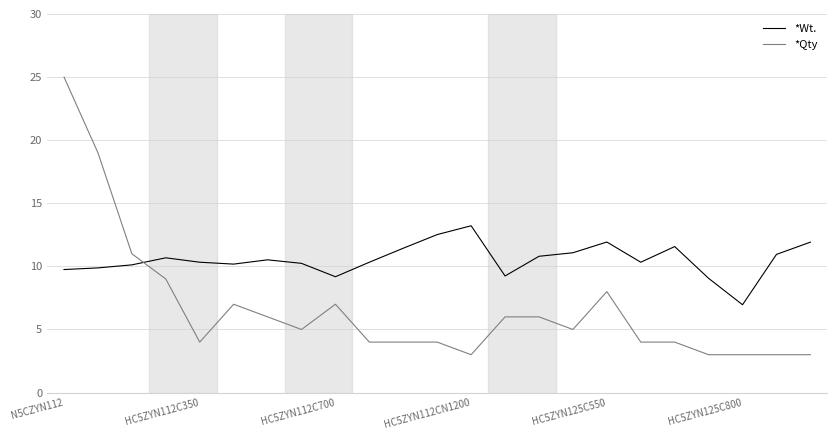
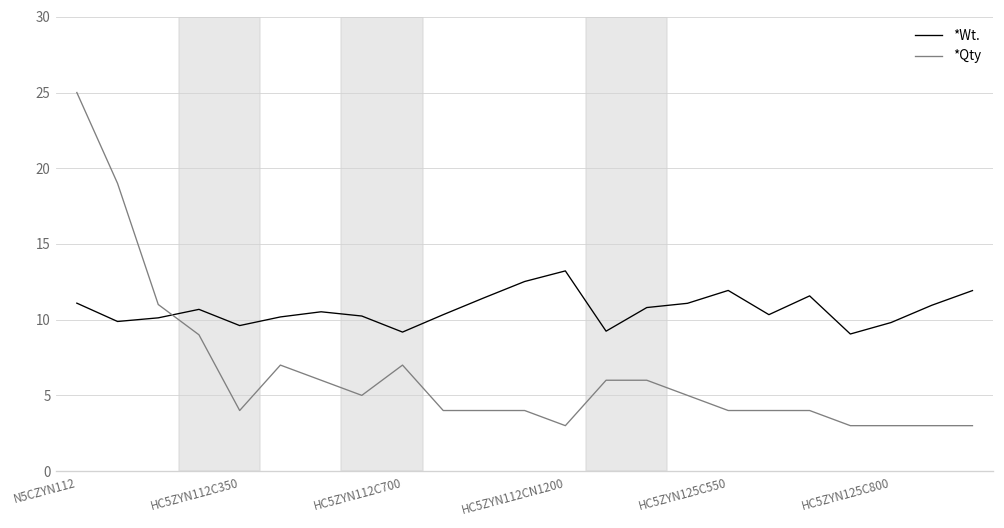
  {
    "*Wt.": {
-     "N5CZYN112": 9.8,
-     "HC5ZYN112C350": 10.3,
+     "N5CZYN112": 11.1,
+     "HC5ZYN112C350": 9.6,
      "HC5ZYN112C700": 9.2,
      "HC5ZYN112CN1200": 13.2,
      "HC5ZYN125C550": 11.9,
-     "HC5ZYN125C800": 7.0
+     "HC5ZYN125C800": 9.8
    },
    "*Qty": {
      "N5CZYN112": 25,
      "HC5ZYN112C350": 4,
      "HC5ZYN112C700": 7,
      "HC5ZYN112CN1200": 3,
-     "HC5ZYN125C550": 8,
+     "HC5ZYN125C550": 4,
      "HC5ZYN125C800": 3
    }
  }
